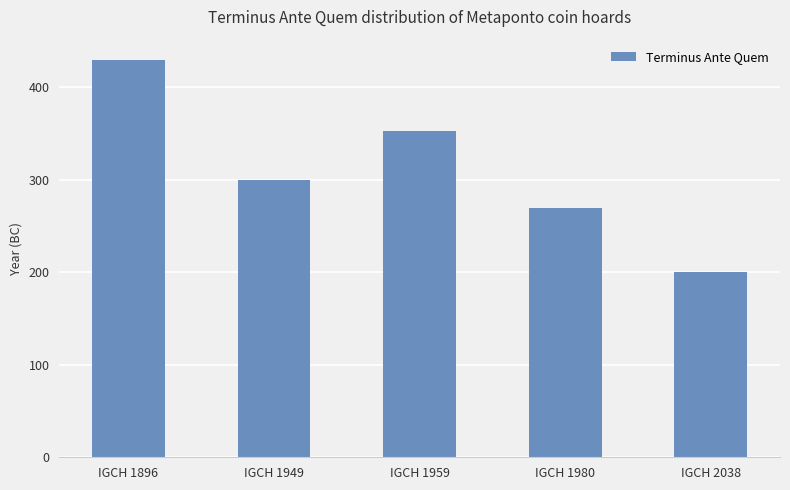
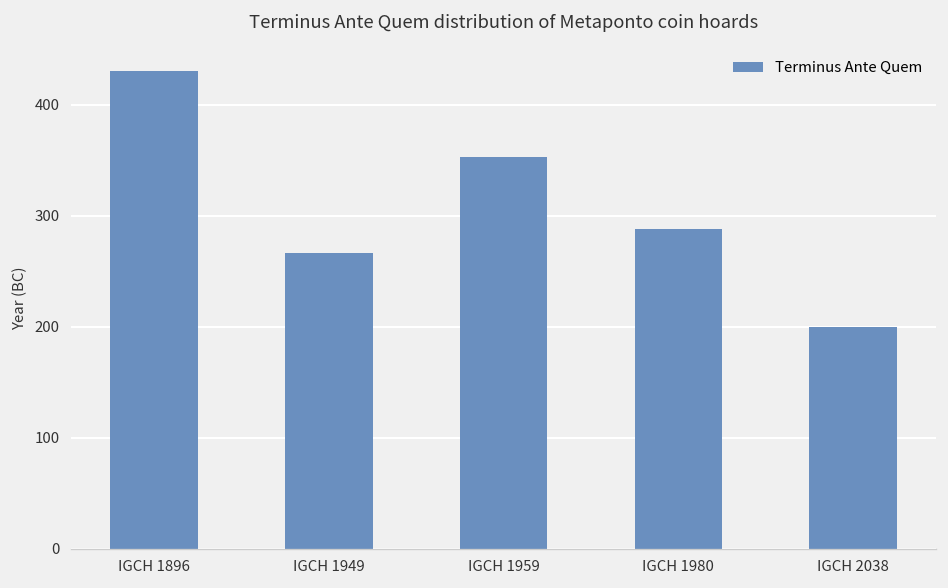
  {
    "IGCH 1896": 430,
-   "IGCH 1949": 300,
+   "IGCH 1949": 270,
    "IGCH 1959": 350,
-   "IGCH 1980": 270,
+   "IGCH 1980": 290,
    "IGCH 2038": 200
  }
